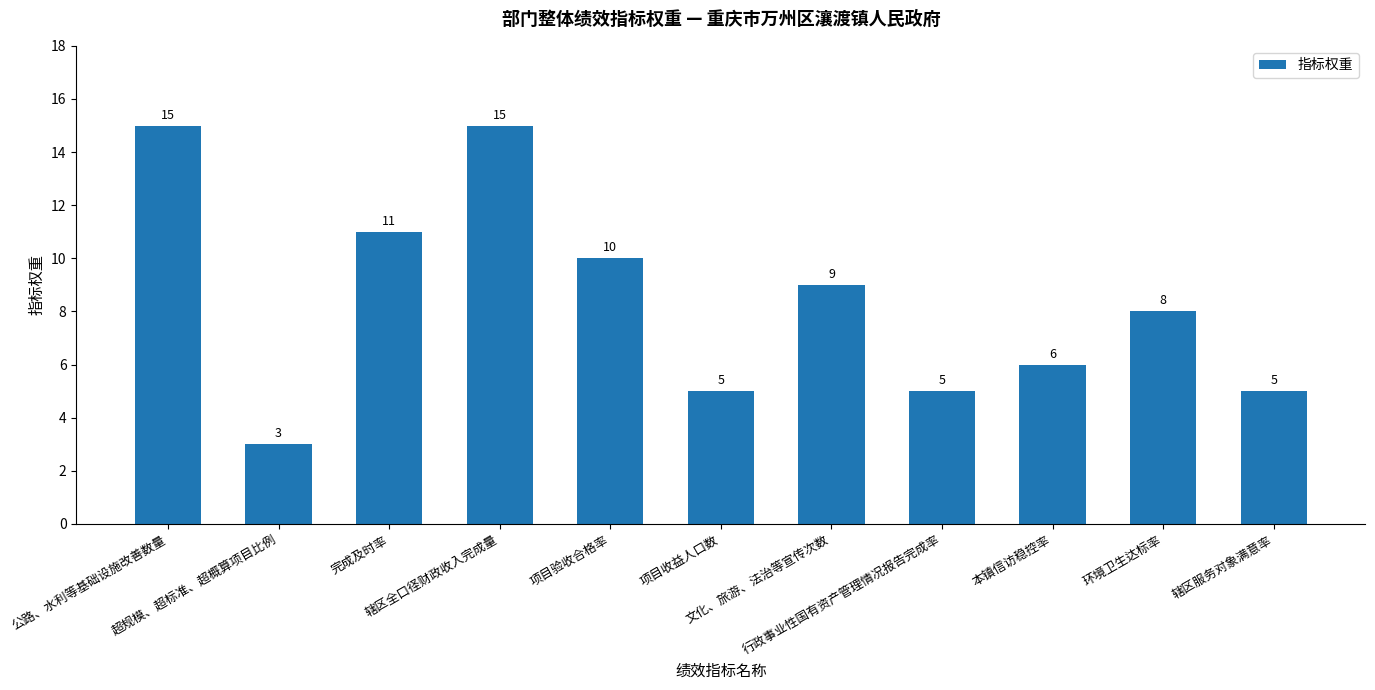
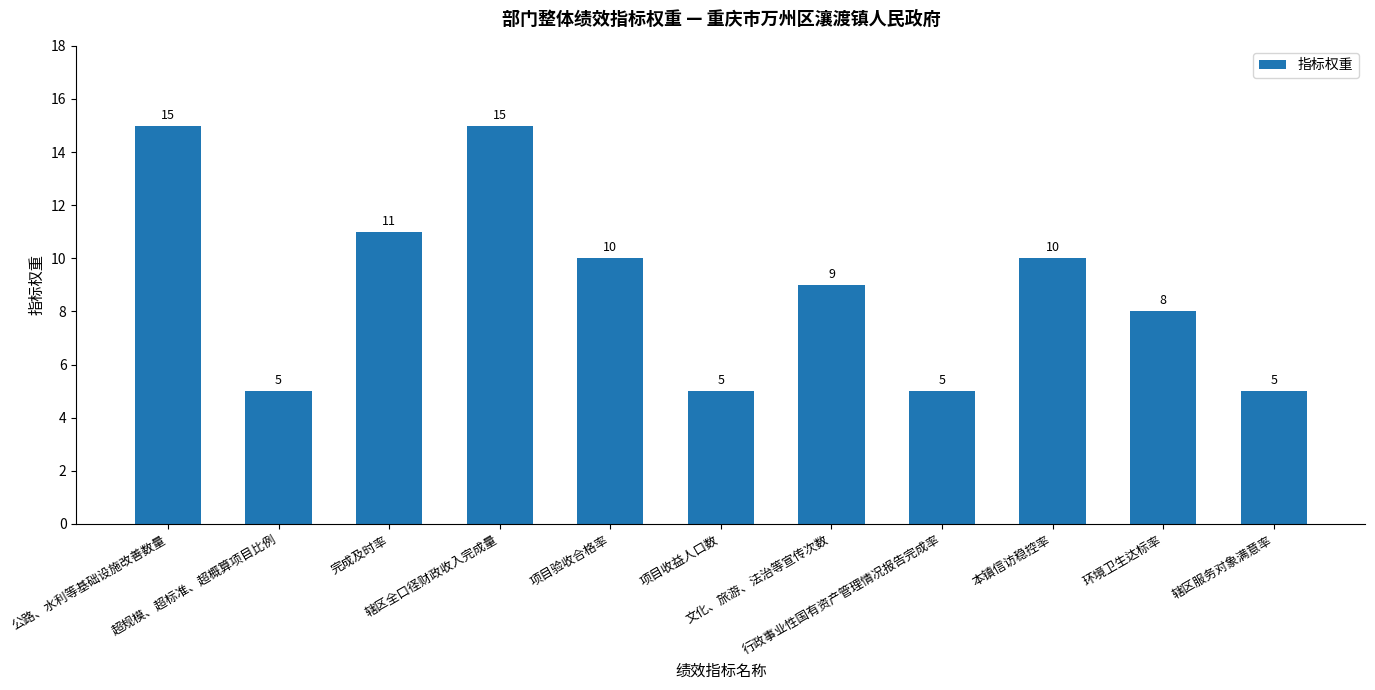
  {
    "公路、水利等基础设施改善数量": 15,
-   "超规模、超标准、超概算项目比例": 3,
+   "超规模、超标准、超概算项目比例": 5,
    "完成及时率": 11,
    "辖区全口径财政收入完成量": 15,
    "项目验收合格率": 10,
    "项目收益人口数": 5,
    "文化、旅游、法治等宣传次数": 9,
    "行政事业性国有资产管理情况报告完成率": 5,
-   "本镇信访稳控率": 6,
+   "本镇信访稳控率": 10,
    "环境卫生达标率": 8,
    "辖区服务对象满意率": 5
  }
